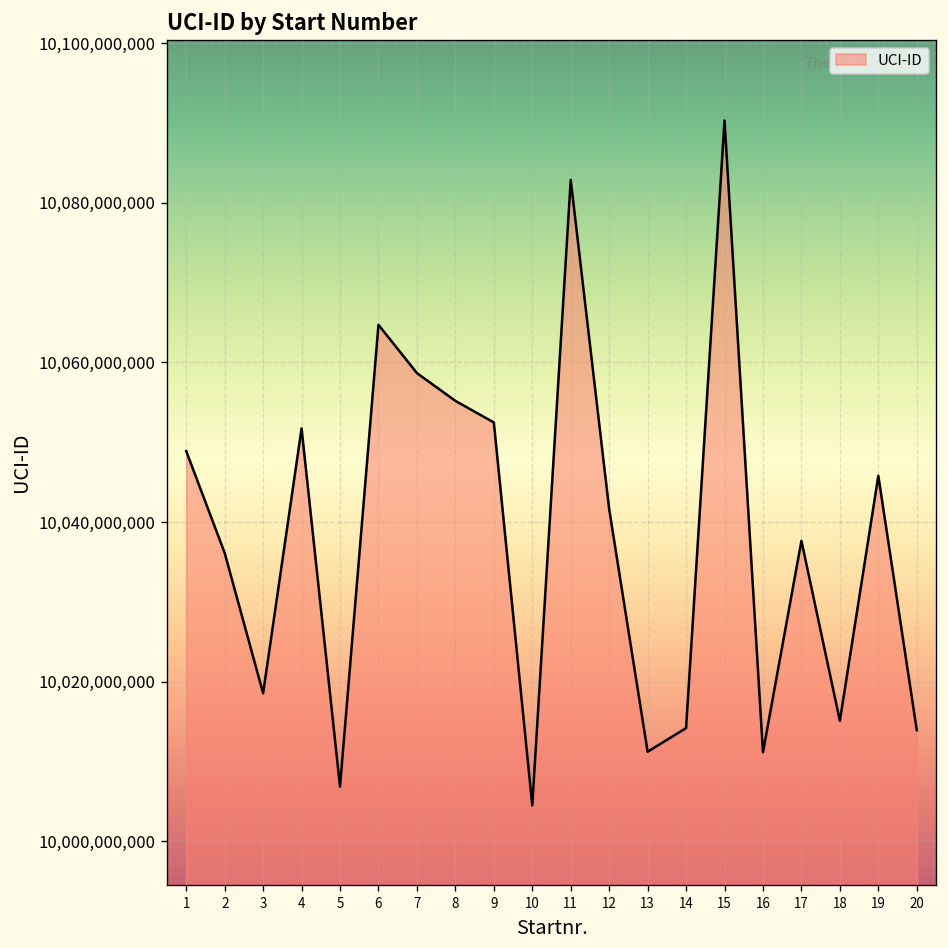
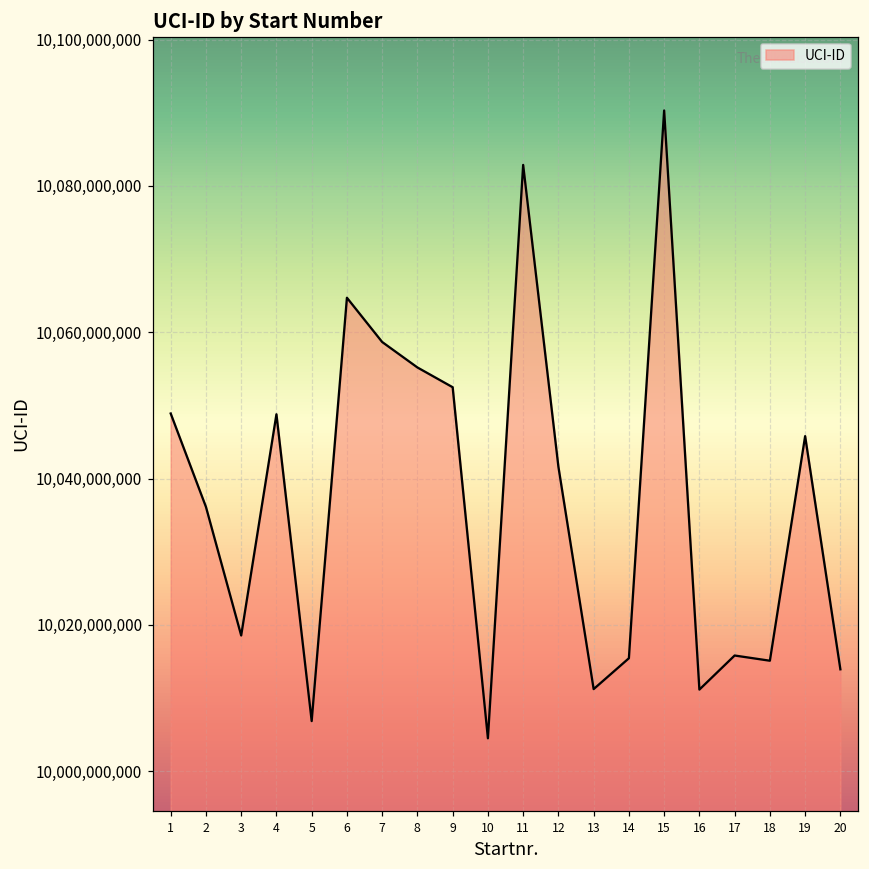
  {
    "1": "10,049,000,000",
    "2": "10,036,000,000",
    "3": "10,019,000,000",
-   "4": "10,052,000,000",
+   "4": "10,049,000,000",
    "5": "10,007,000,000",
    "6": "10,065,000,000",
    "7": "10,059,000,000",
    "8": "10,055,000,000",
    "9": "10,052,000,000",
    "10": "10,004,000,000",
    "11": "10,083,000,000",
    "12": "10,042,000,000",
    "13": "10,011,000,000",
-   "14": "10,014,000,000",
+   "14": "10,015,000,000",
    "15": "10,090,000,000",
    "16": "10,011,000,000",
-   "17": "10,038,000,000",
+   "17": "10,016,000,000",
    "18": "10,015,000,000",
    "19": "10,046,000,000",
    "20": "10,014,000,000"
  }
